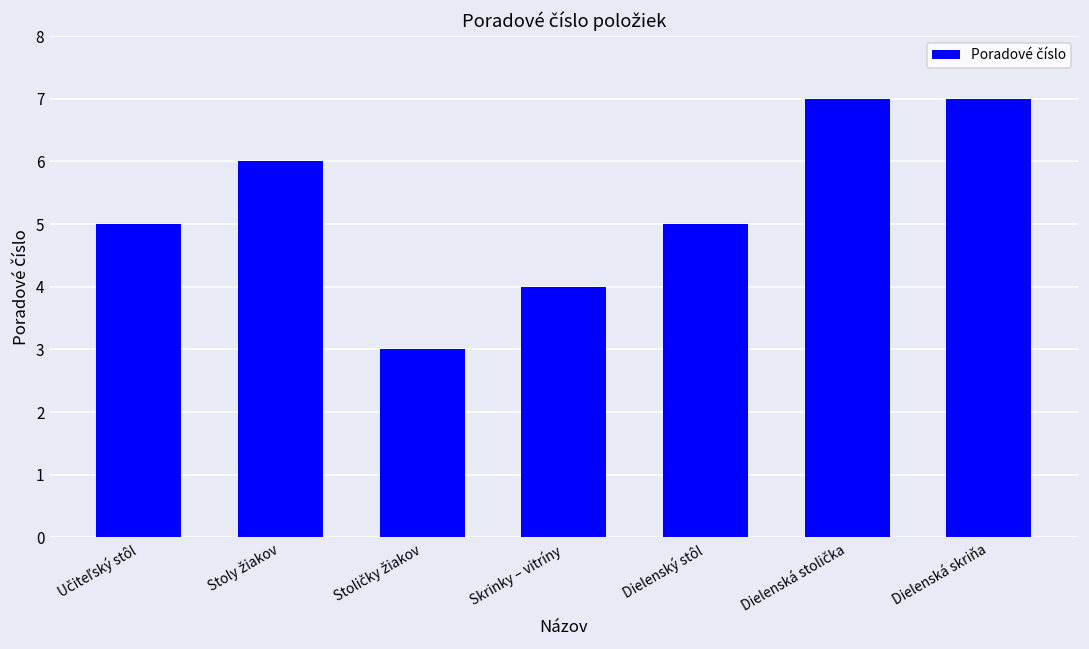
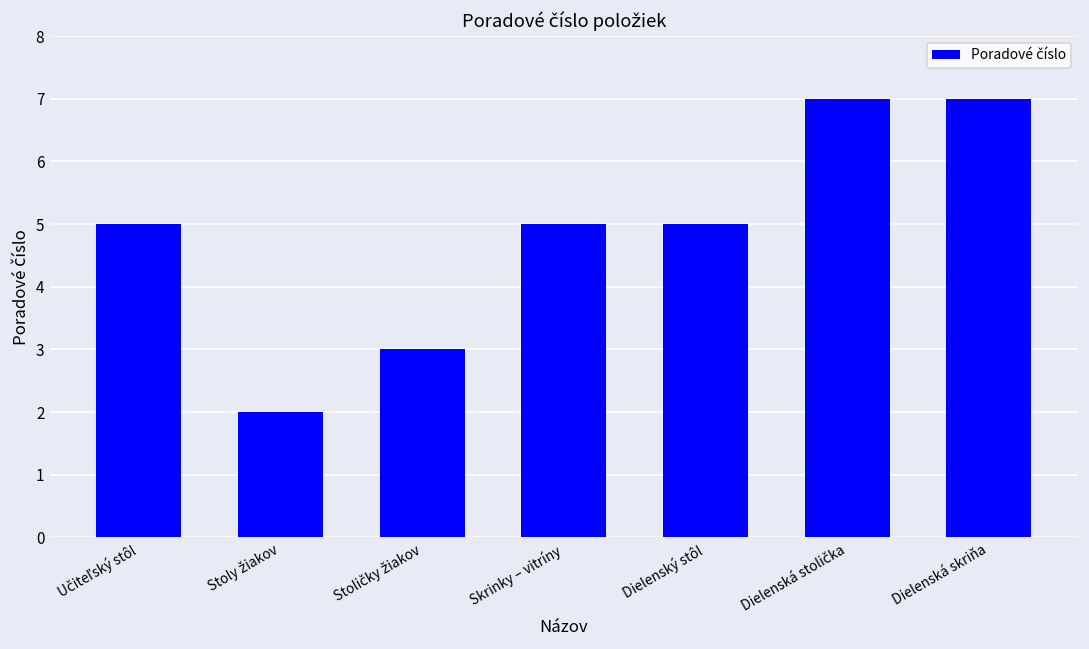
  {
    "Učiteľský stôl": 5,
-   "Stoly žiakov": 6,
+   "Stoly žiakov": 2,
    "Stoličky žiakov": 3,
-   "Skrinky – vitríny": 4,
+   "Skrinky – vitríny": 5,
    "Dielenský stôl": 5,
    "Dielenská stolička": 7,
    "Dielenská skriňa": 7
  }
